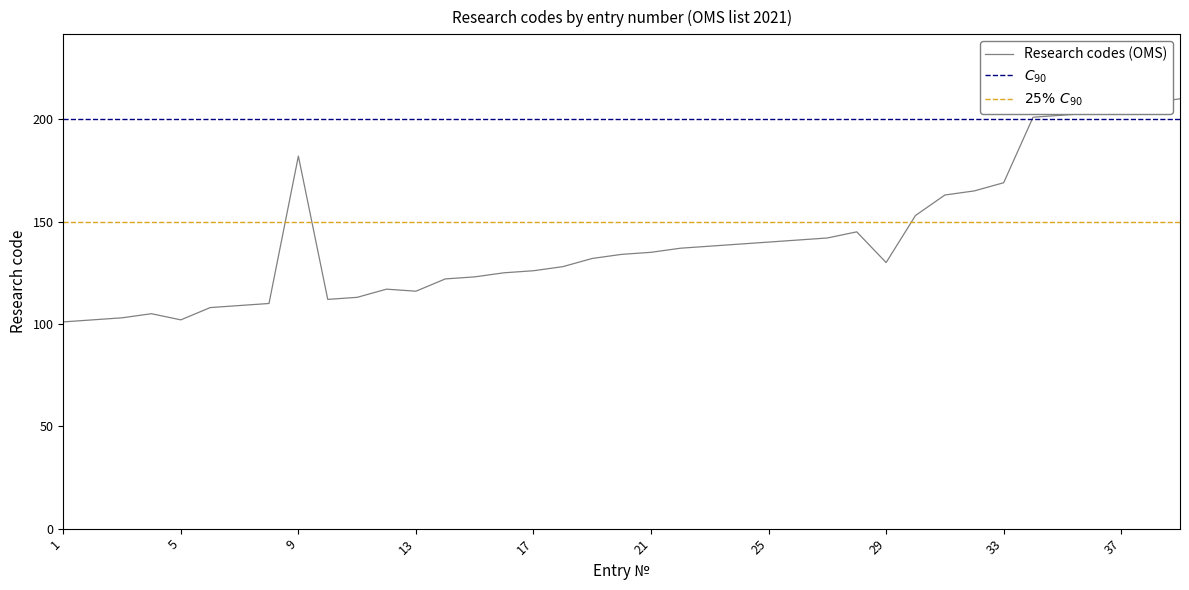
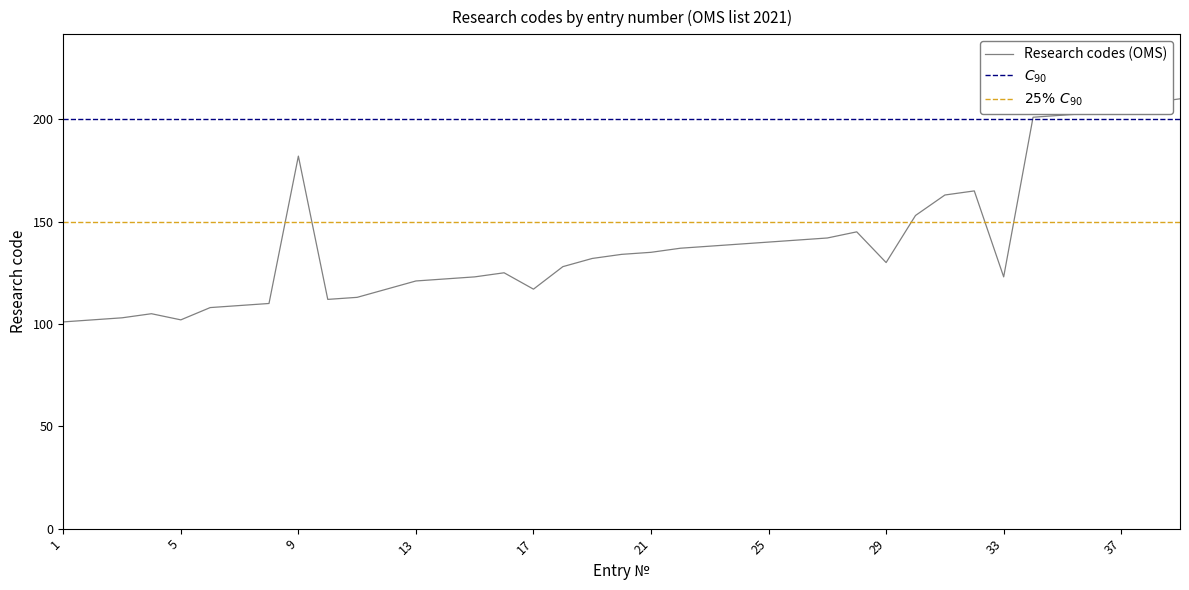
  {
    "1": 101,
    "5": 102,
    "9": 182,
-   "13": 116,
-   "17": 126,
+   "13": 121,
+   "17": 117,
    "21": 135,
    "25": 140,
    "29": 130,
-   "33": 169
+   "33": 123
  }
